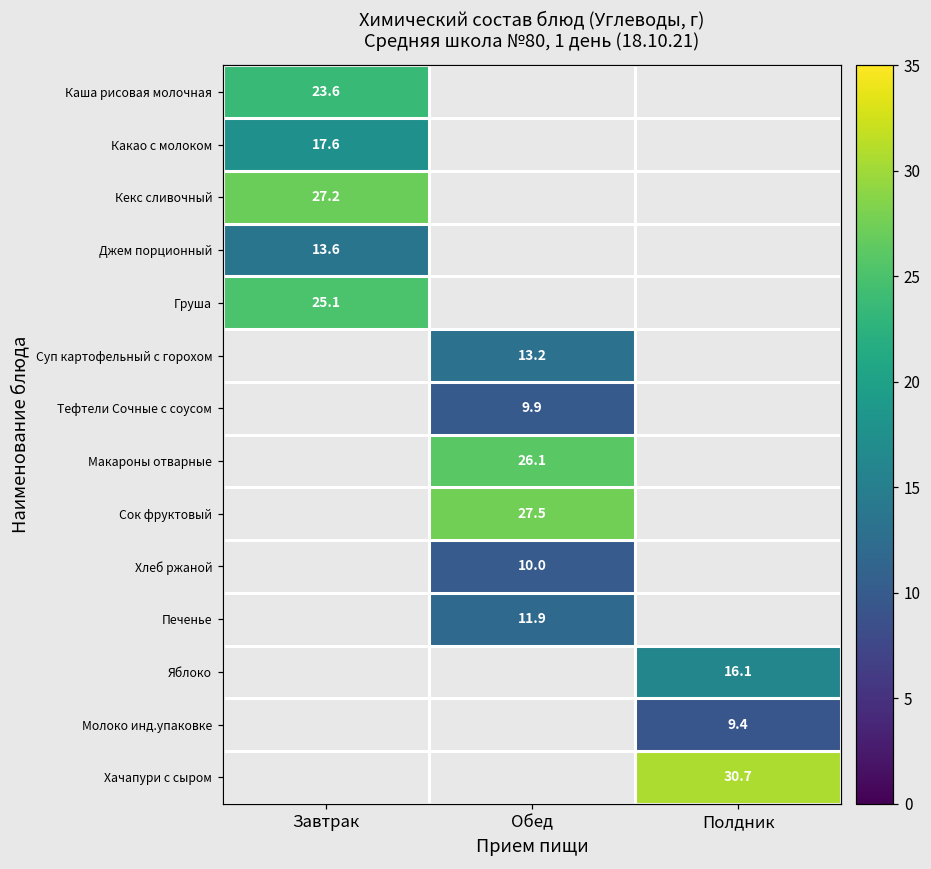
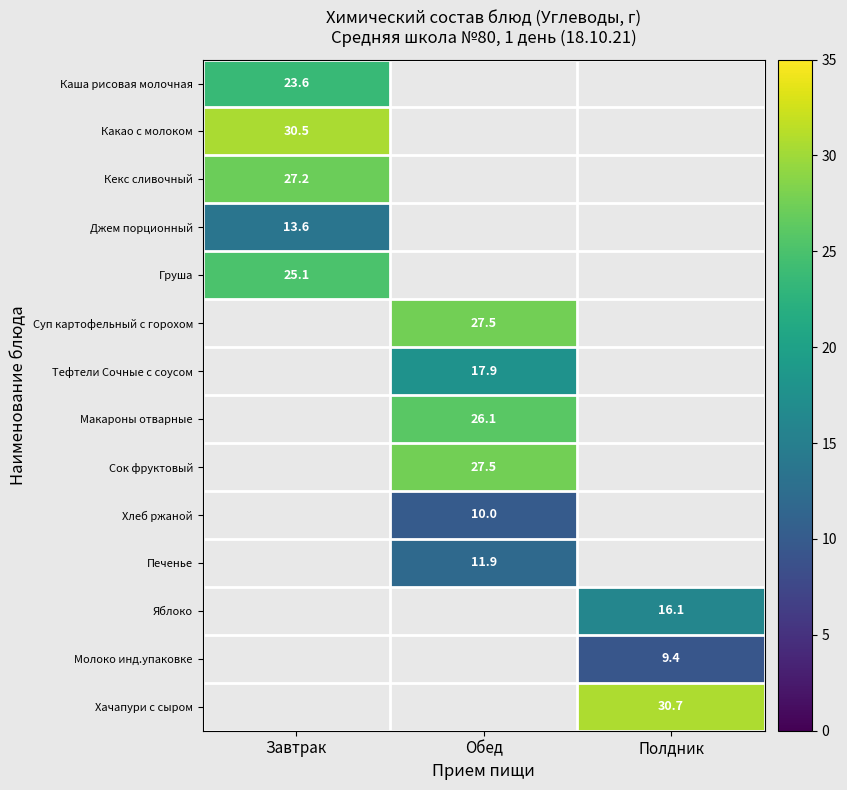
  {
    "Каша рисовая молочная": {
      "Завтрак": 23.6
    },
    "Какао с молоком": {
-     "Завтрак": 17.6
+     "Завтрак": 30.5
    },
    "Кекс сливочный": {
      "Завтрак": 27.2
    },
    "Джем порционный": {
      "Завтрак": 13.6
    },
    "Груша": {
      "Завтрак": 25.1
    },
    "Суп картофельный с горохом": {
-     "Обед": 13.2
+     "Обед": 27.5
    },
    "Тефтели Сочные с соусом": {
-     "Обед": 9.9
+     "Обед": 17.9
    },
    "Макароны отварные": {
      "Обед": 26.1
    },
    "Сок фруктовый": {
      "Обед": 27.5
    },
    "Хлеб ржаной": {
      "Обед": 10.0
    },
    "Печенье": {
      "Обед": 11.9
    },
    "Яблоко": {
      "Полдник": 16.1
    },
    "Молоко инд.упаковке": {
      "Полдник": 9.4
    },
    "Хачапури с сыром": {
      "Полдник": 30.7
    }
  }
